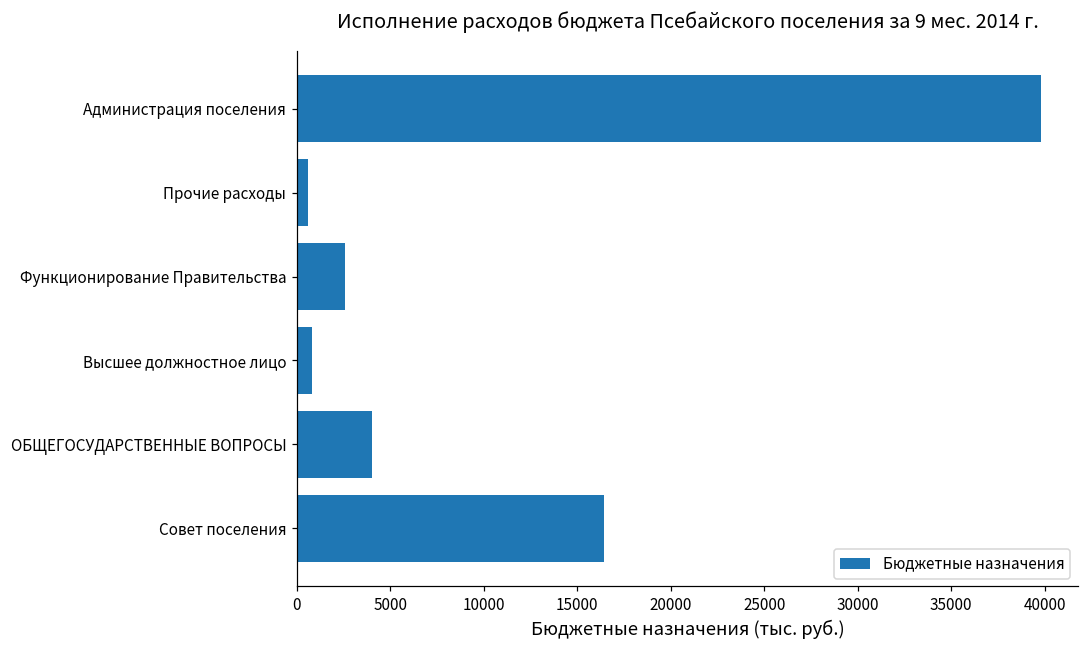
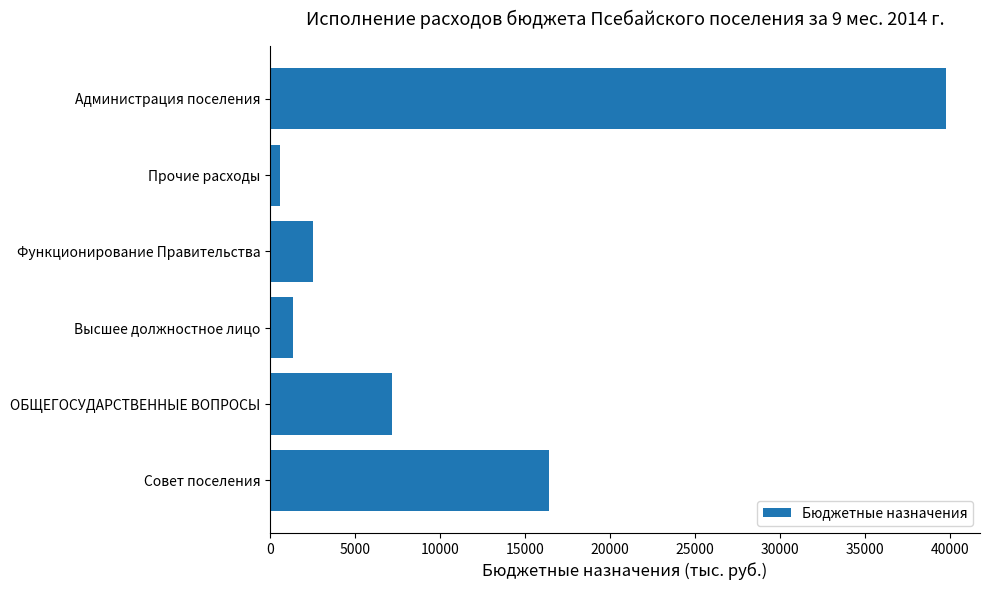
  {
    "Администрация поселения": 39800,
    "Прочие расходы": 600,
    "Функционирование Правительства": 2600,
-   "Высшее должностное лицо": 800,
-   "ОБЩЕГОСУДАРСТВЕННЫЕ ВОПРОСЫ": 4000,
+   "Высшее должностное лицо": 1300,
+   "ОБЩЕГОСУДАРСТВЕННЫЕ ВОПРОСЫ": 7200,
    "Совет поселения": 16400
  }
